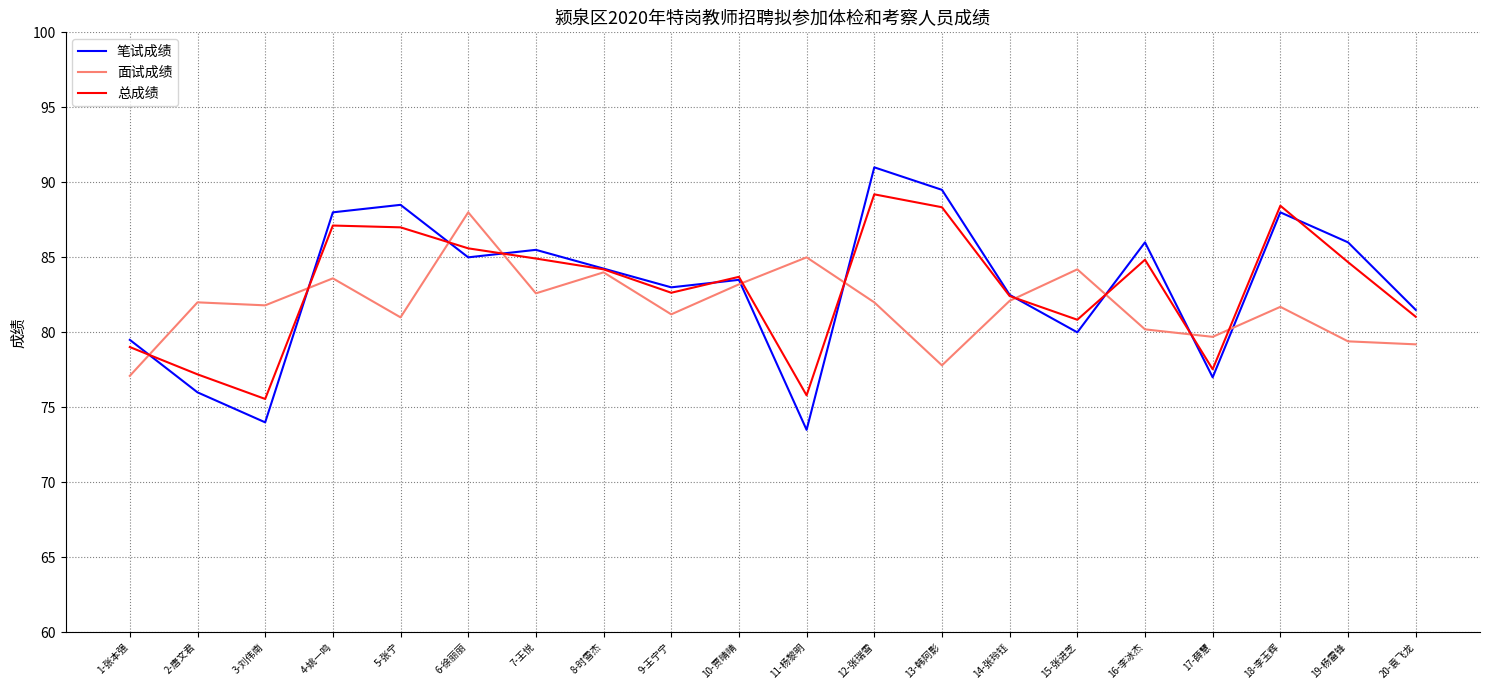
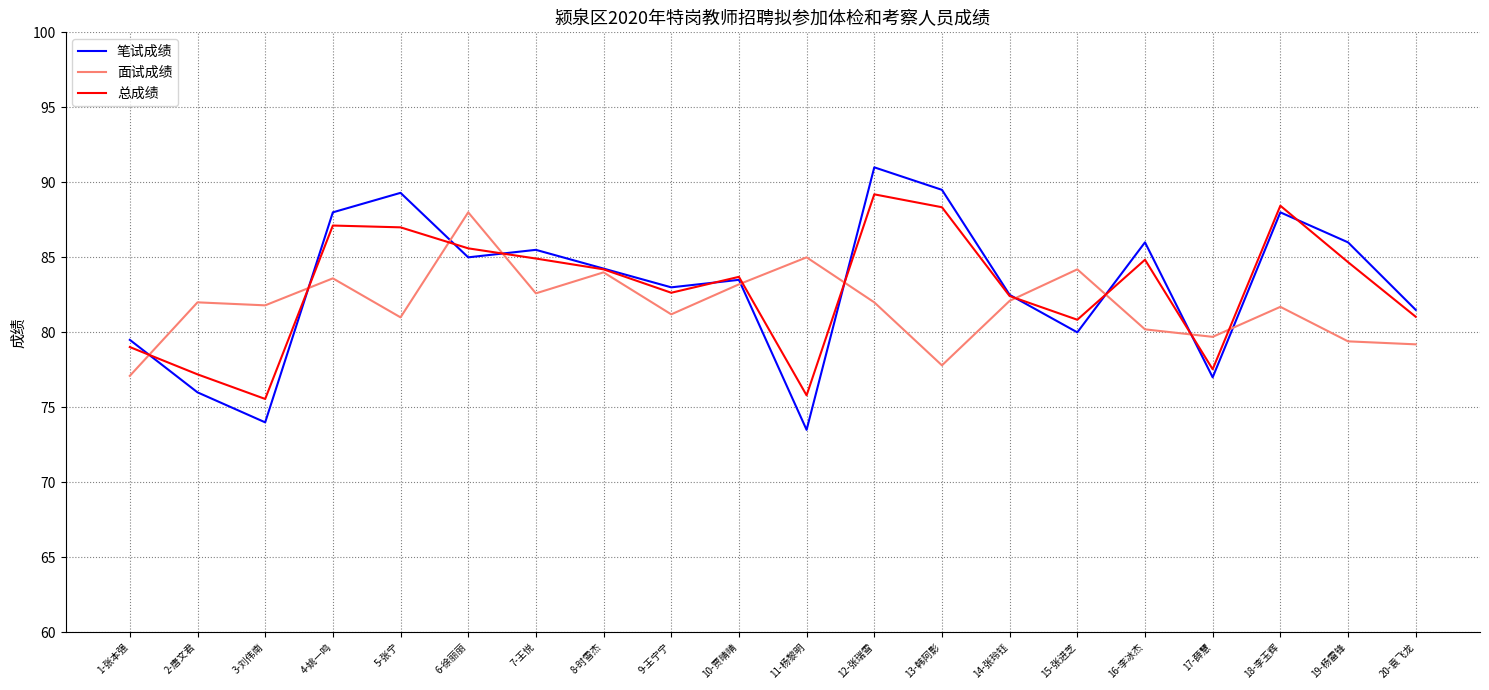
  {
    "笔试成绩": {
      "1-张本强": 79.5,
      "2-唐文君": 76.0,
      "3-刘伟南": 74.0,
      "4-姚一鸣": 88.0,
-     "5-张宁": 88.5,
+     "5-张宁": 89.3,
      "6-徐丽丽": 85.0,
      "7-王悦": 85.5,
      "9-王宁宁": 83.0,
      "10-贾晴晴": 83.5,
      "11-杨黎明": 73.5,
      "12-张瑞雪": 91.0,
      "13-韩阿影": 89.5,
      "15-张进芝": 80.0,
      "16-李冰杰": 86.0,
      "17-薛慧": 77.0,
      "18-李玉辉": 88.0,
      "19-杨雷锋": 86.0,
      "20-袁飞龙": 81.5
    },
    "面试成绩": {
      "1-张本强": 77.1,
      "2-唐文君": 82.0,
      "3-刘伟南": 81.8,
      "4-姚一鸣": 83.6,
      "5-张宁": 81.0,
      "6-徐丽丽": 88.0,
      "7-王悦": 82.6,
      "8-时雪杰": 84.0,
      "9-王宁宁": 81.2,
      "10-贾晴晴": 83.2,
      "11-杨黎明": 85.0,
      "12-张瑞雪": 82.0,
      "13-韩阿影": 77.8,
      "14-张玲钰": 82.1,
      "15-张进芝": 84.2,
      "16-李冰杰": 80.2,
      "17-薛慧": 79.7,
      "18-李玉辉": 81.7,
      "19-杨雷锋": 79.4,
      "20-袁飞龙": 79.2
    },
    "总成绩": {
      "1-张本强": 79.0,
      "2-唐文君": 77.2,
      "3-刘伟南": 75.6,
      "4-姚一鸣": 87.1,
      "5-张宁": 87.0,
      "6-徐丽丽": 85.6,
      "7-王悦": 84.9,
      "9-王宁宁": 82.6,
      "10-贾晴晴": 83.7,
      "11-杨黎明": 75.8,
      "12-张瑞雪": 89.2,
      "13-韩阿影": 88.3,
      "15-张进芝": 80.8,
      "16-李冰杰": 84.8,
      "17-薛慧": 77.5,
      "18-李玉辉": 88.4,
      "19-杨雷锋": 84.7,
      "20-袁飞龙": 81.0
    }
  }
